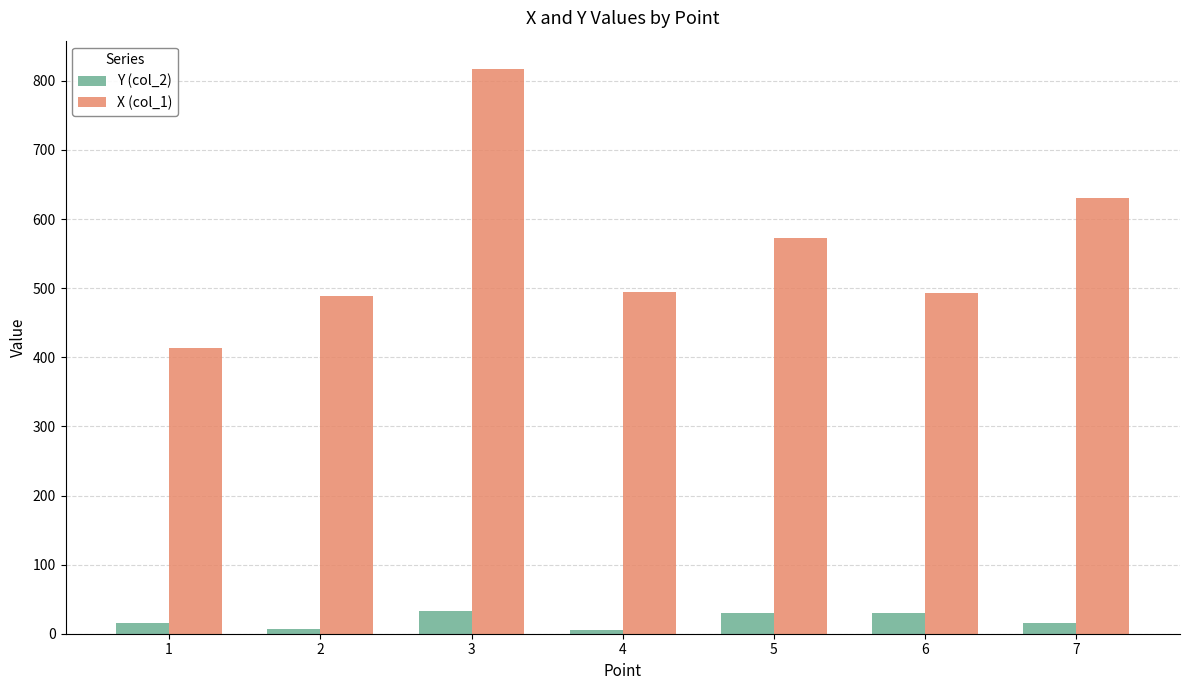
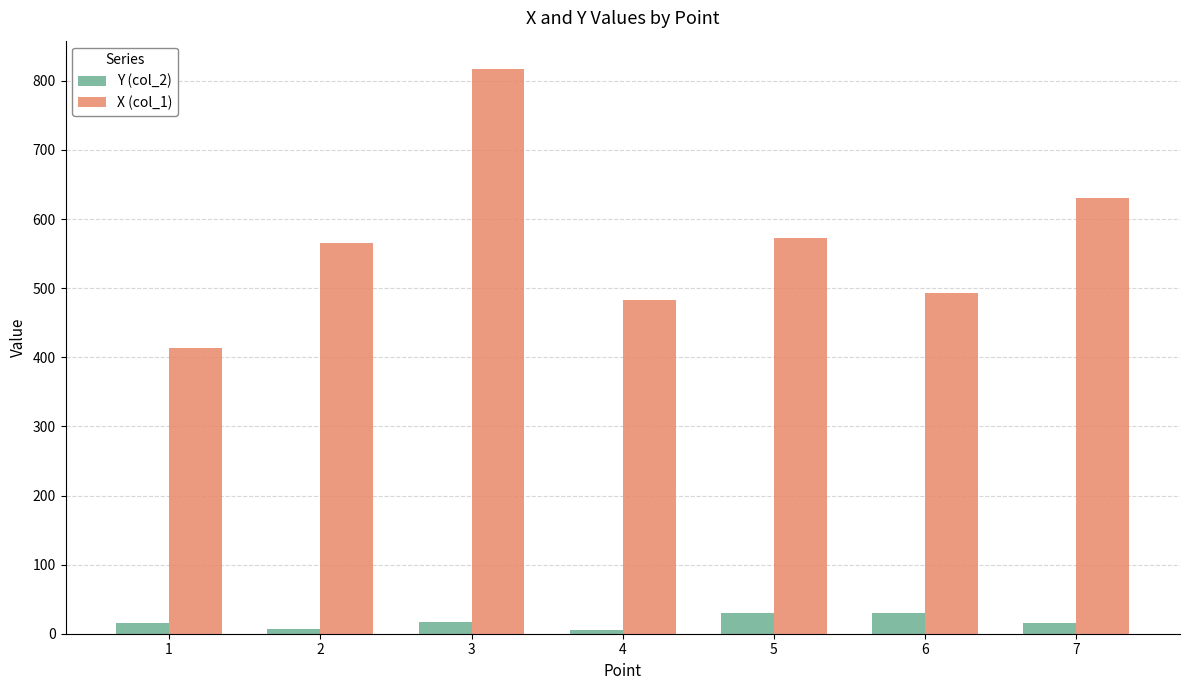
  {
    "Y (col_2)": {
      "1": 20,
      "2": 10,
-     "3": 30,
+     "3": 20,
      "4": 10,
      "5": 30,
      "6": 30,
      "7": 20
    },
    "X (col_1)": {
      "1": 410,
-     "2": 490,
+     "2": 570,
      "3": 820,
-     "4": 490,
+     "4": 480,
      "5": 570,
      "6": 490,
      "7": 630
    }
  }
